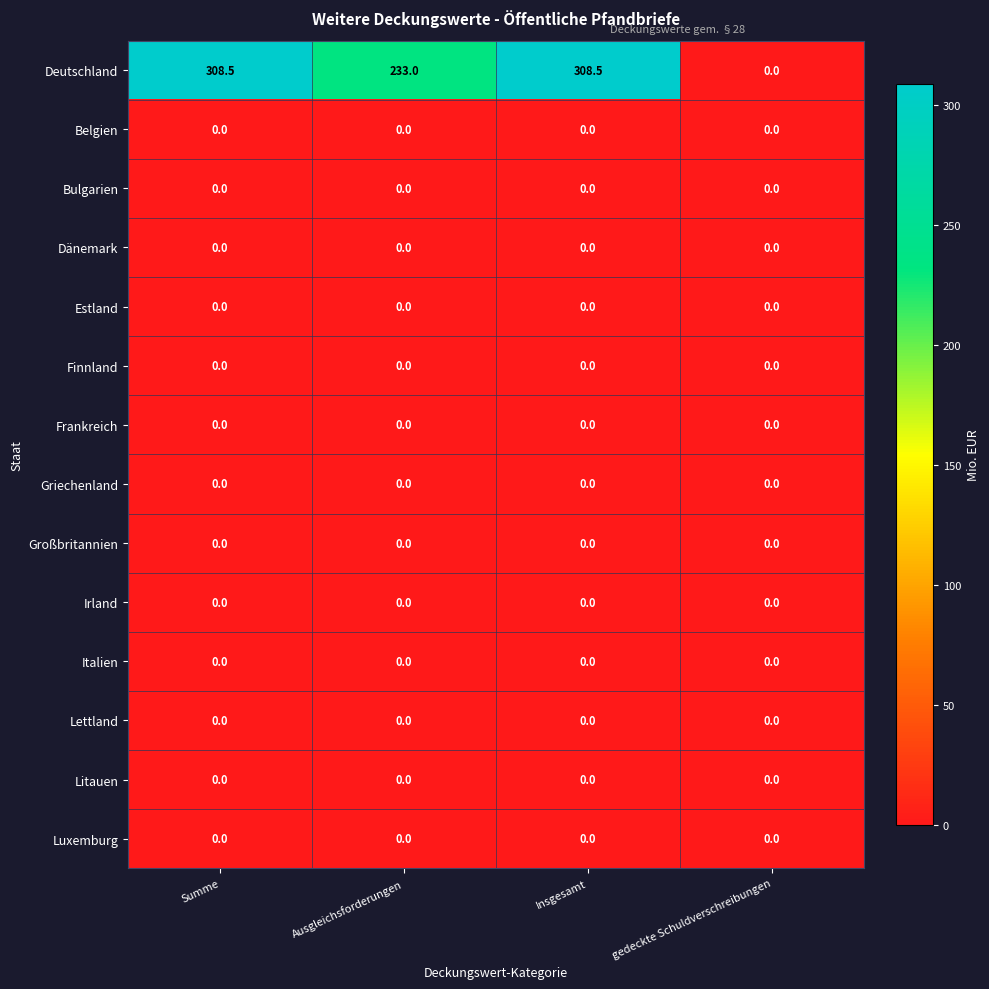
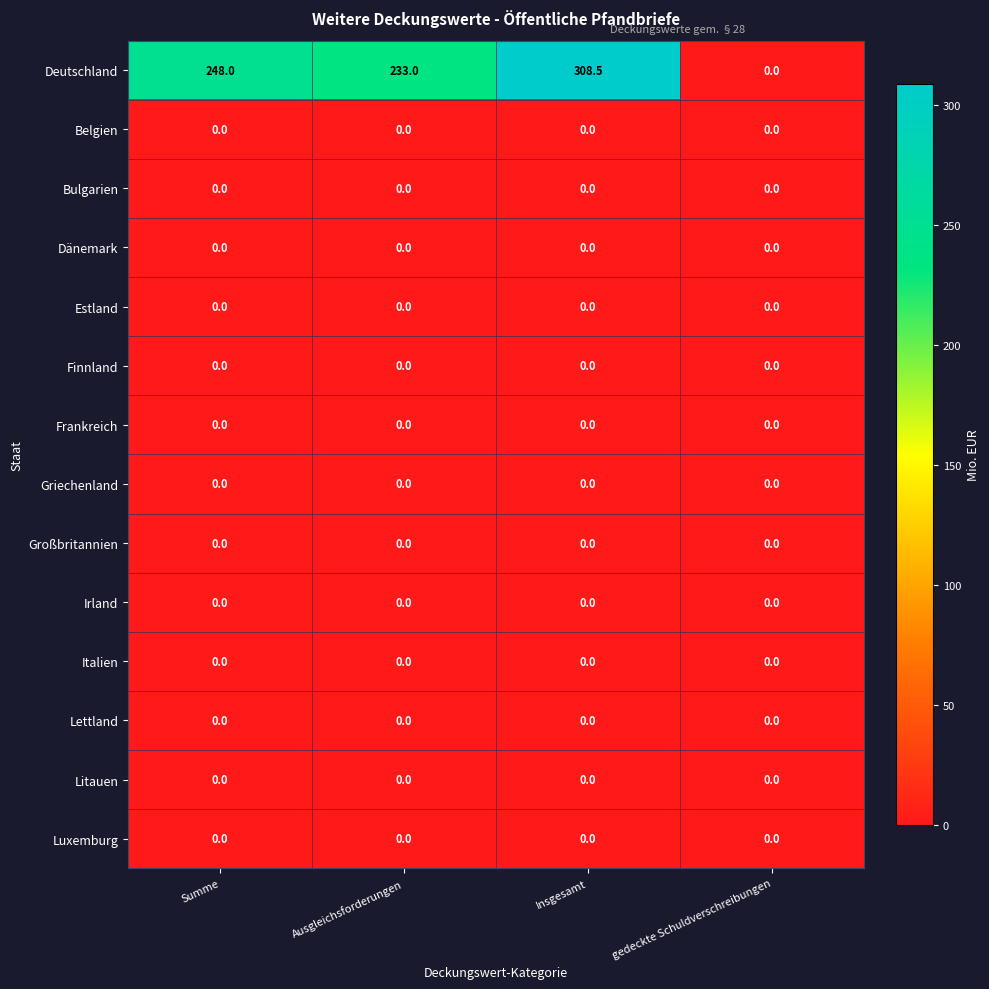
  {
    "Deutschland": {
-     "Summe": 308.5,
+     "Summe": 248.0,
      "Ausgleichsforderungen": 233.0,
      "Insgesamt": 308.5,
      "gedeckte Schuldverschreibungen": 0.0
    },
    "Belgien": {
      "Summe": 0.0,
      "Ausgleichsforderungen": 0.0,
      "Insgesamt": 0.0,
      "gedeckte Schuldverschreibungen": 0.0
    },
    "Bulgarien": {
      "Summe": 0.0,
      "Ausgleichsforderungen": 0.0,
      "Insgesamt": 0.0,
      "gedeckte Schuldverschreibungen": 0.0
    },
    "Dänemark": {
      "Summe": 0.0,
      "Ausgleichsforderungen": 0.0,
      "Insgesamt": 0.0,
      "gedeckte Schuldverschreibungen": 0.0
    },
    "Estland": {
      "Summe": 0.0,
      "Ausgleichsforderungen": 0.0,
      "Insgesamt": 0.0,
      "gedeckte Schuldverschreibungen": 0.0
    },
    "Finnland": {
      "Summe": 0.0,
      "Ausgleichsforderungen": 0.0,
      "Insgesamt": 0.0,
      "gedeckte Schuldverschreibungen": 0.0
    },
    "Frankreich": {
      "Summe": 0.0,
      "Ausgleichsforderungen": 0.0,
      "Insgesamt": 0.0,
      "gedeckte Schuldverschreibungen": 0.0
    },
    "Griechenland": {
      "Summe": 0.0,
      "Ausgleichsforderungen": 0.0,
      "Insgesamt": 0.0,
      "gedeckte Schuldverschreibungen": 0.0
    },
    "Großbritannien": {
      "Summe": 0.0,
      "Ausgleichsforderungen": 0.0,
      "Insgesamt": 0.0,
      "gedeckte Schuldverschreibungen": 0.0
    },
    "Irland": {
      "Summe": 0.0,
      "Ausgleichsforderungen": 0.0,
      "Insgesamt": 0.0,
      "gedeckte Schuldverschreibungen": 0.0
    },
    "Italien": {
      "Summe": 0.0,
      "Ausgleichsforderungen": 0.0,
      "Insgesamt": 0.0,
      "gedeckte Schuldverschreibungen": 0.0
    },
    "Lettland": {
      "Summe": 0.0,
      "Ausgleichsforderungen": 0.0,
      "Insgesamt": 0.0,
      "gedeckte Schuldverschreibungen": 0.0
    },
    "Litauen": {
      "Summe": 0.0,
      "Ausgleichsforderungen": 0.0,
      "Insgesamt": 0.0,
      "gedeckte Schuldverschreibungen": 0.0
    },
    "Luxemburg": {
      "Summe": 0.0,
      "Ausgleichsforderungen": 0.0,
      "Insgesamt": 0.0,
      "gedeckte Schuldverschreibungen": 0.0
    }
  }
